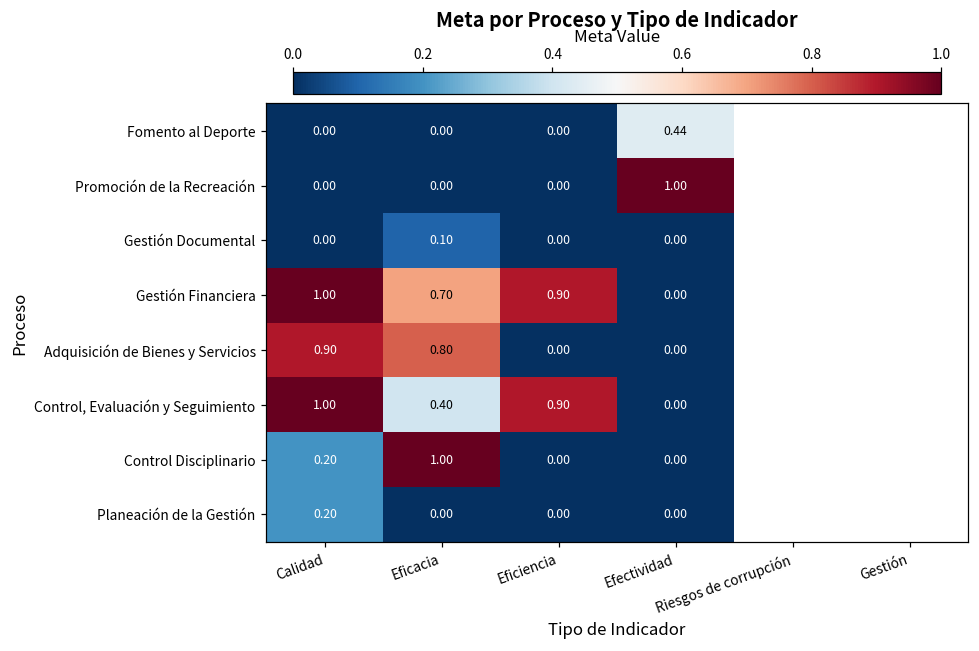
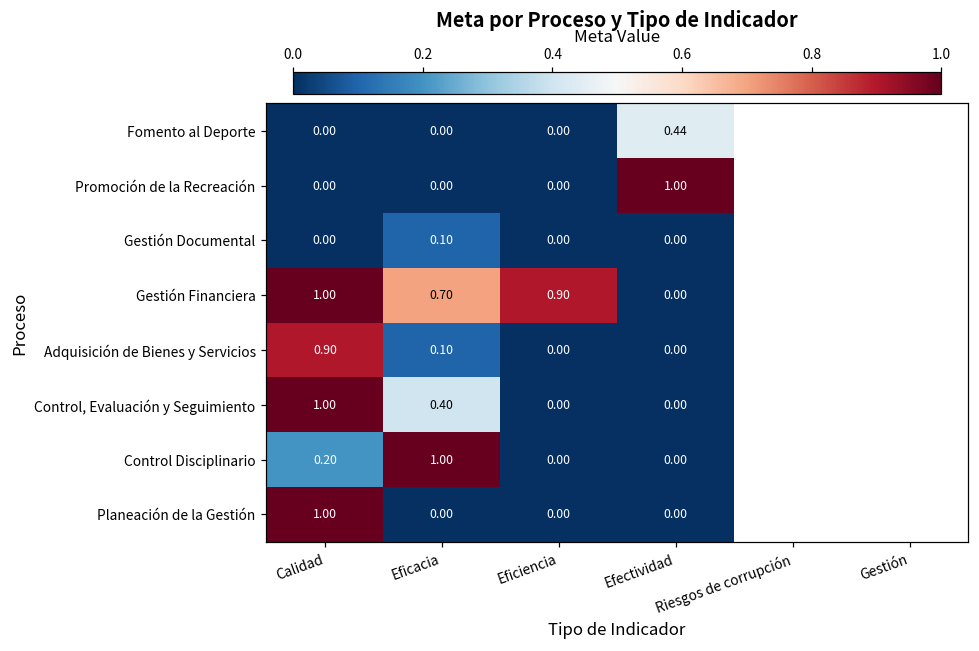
  {
    "Fomento al Deporte": {
      "Calidad": 0.00,
      "Eficacia": 0.00,
      "Eficiencia": 0.00,
      "Efectividad": 0.44
    },
    "Promoción de la Recreación": {
      "Calidad": 0.00,
      "Eficacia": 0.00,
      "Eficiencia": 0.00,
      "Efectividad": 1.00
    },
    "Gestión Documental": {
      "Calidad": 0.00,
      "Eficacia": 0.10,
      "Eficiencia": 0.00,
      "Efectividad": 0.00
    },
    "Gestión Financiera": {
      "Calidad": 1.00,
      "Eficacia": 0.70,
      "Eficiencia": 0.90,
      "Efectividad": 0.00
    },
    "Adquisición de Bienes y Servicios": {
      "Calidad": 0.90,
-     "Eficacia": 0.80,
+     "Eficacia": 0.10,
      "Eficiencia": 0.00,
      "Efectividad": 0.00
    },
    "Control, Evaluación y Seguimiento": {
      "Calidad": 1.00,
      "Eficacia": 0.40,
-     "Eficiencia": 0.90,
+     "Eficiencia": 0.00,
      "Efectividad": 0.00
    },
    "Control Disciplinario": {
      "Calidad": 0.20,
      "Eficacia": 1.00,
      "Eficiencia": 0.00,
      "Efectividad": 0.00
    },
    "Planeación de la Gestión": {
-     "Calidad": 0.20,
+     "Calidad": 1.00,
      "Eficacia": 0.00,
      "Eficiencia": 0.00,
      "Efectividad": 0.00
    }
  }
